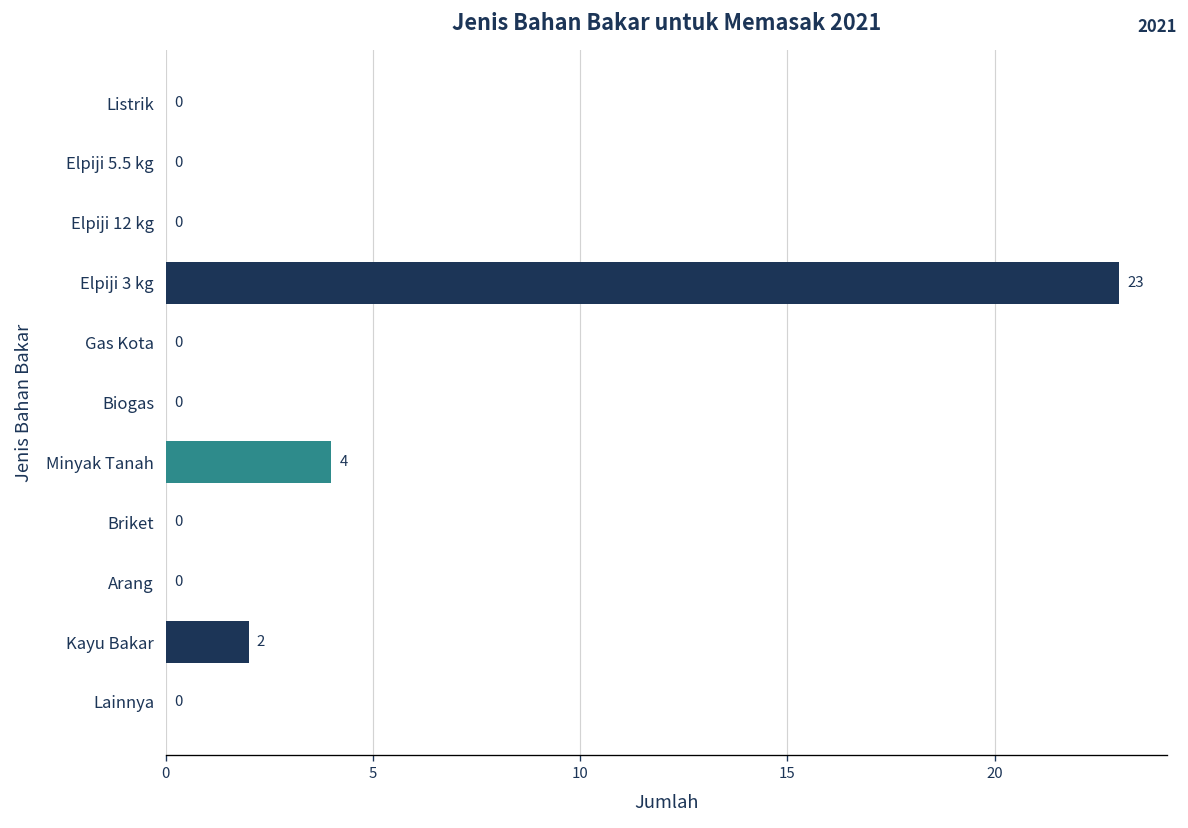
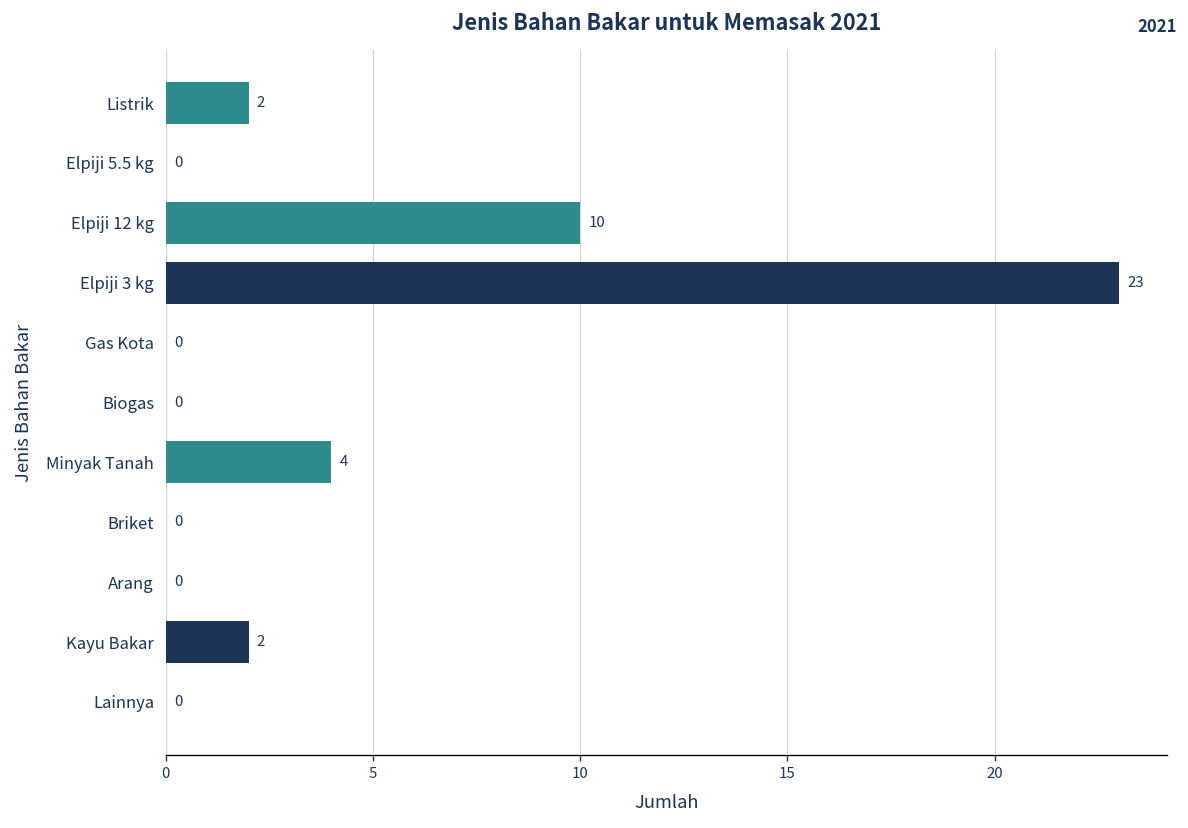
  {
-   "Listrik": 0,
+   "Listrik": 2,
    "Elpiji 5.5 kg": 0,
-   "Elpiji 12 kg": 0,
+   "Elpiji 12 kg": 10,
    "Elpiji 3 kg": 23,
    "Gas Kota": 0,
    "Biogas": 0,
    "Minyak Tanah": 4,
    "Briket": 0,
    "Arang": 0,
    "Kayu Bakar": 2,
    "Lainnya": 0
  }
